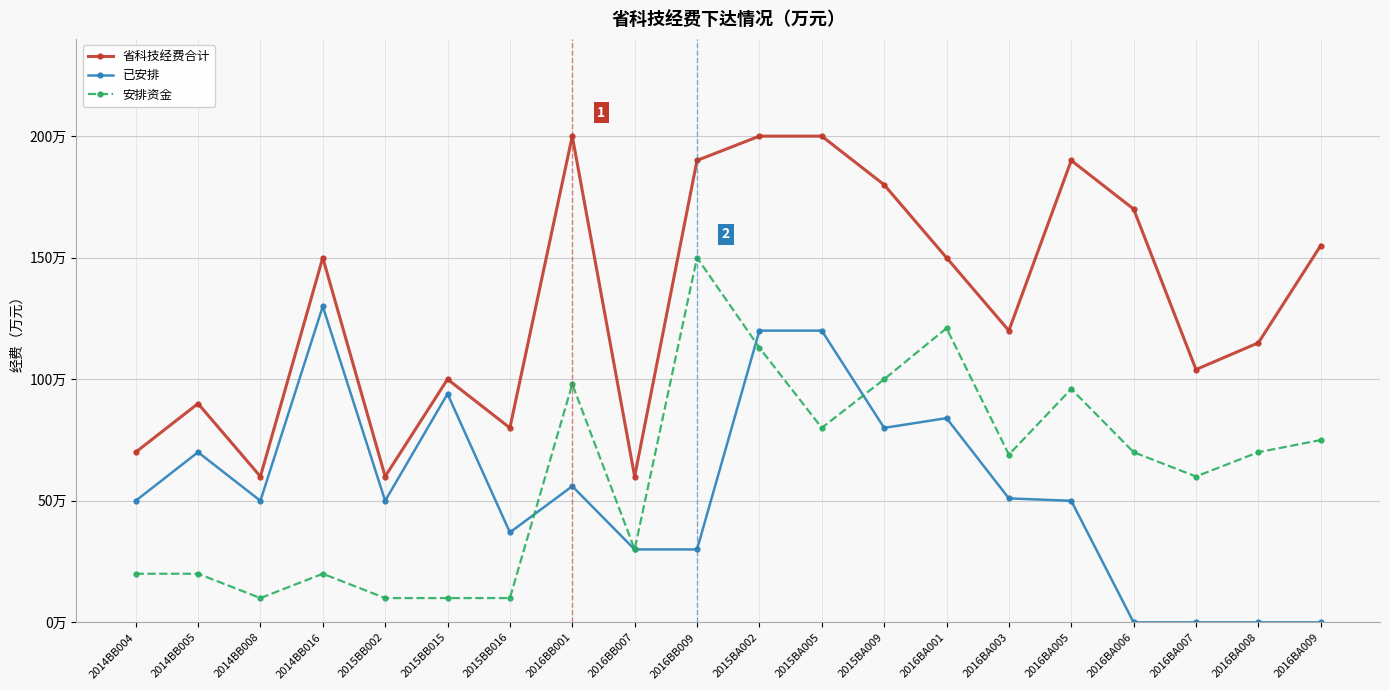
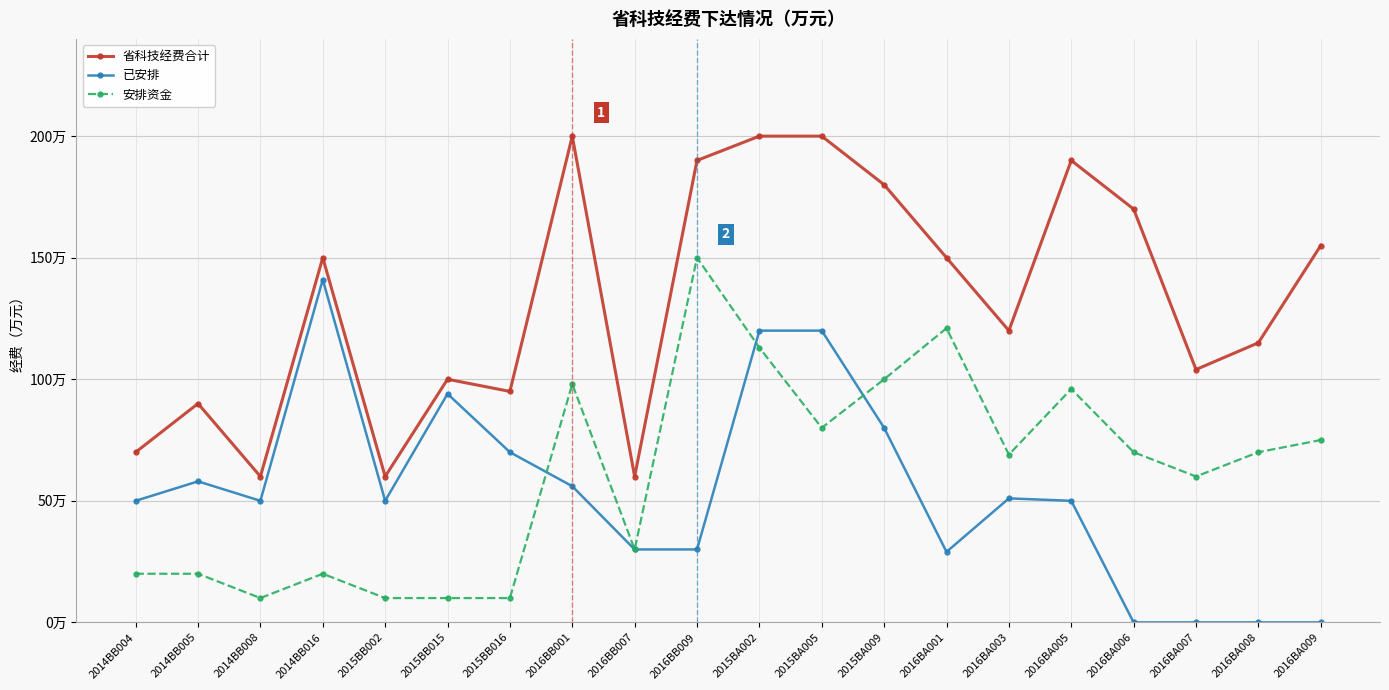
  {
    "省科技经费合计": {
      "2014BB004": "70万",
      "2014BB005": "90万",
      "2014BB008": "60万",
      "2014BB016": "150万",
      "2015BB002": "60万",
      "2015BB015": "100万",
-     "2015BB016": "80万",
+     "2015BB016": "95万",
      "2016BB001": "200万",
      "2016BB007": "60万",
      "2016BB009": "190万",
      "2015BA002": "200万",
      "2015BA005": "200万",
      "2015BA009": "180万",
      "2016BA001": "150万",
      "2016BA003": "120万",
      "2016BA005": "190万",
      "2016BA006": "170万",
      "2016BA007": "104万",
      "2016BA008": "115万",
      "2016BA009": "155万"
    },
    "已安排": {
      "2014BB004": "50万",
-     "2014BB005": "70万",
+     "2014BB005": "58万",
      "2014BB008": "50万",
-     "2014BB016": "130万",
+     "2014BB016": "141万",
      "2015BB002": "50万",
      "2015BB015": "94万",
-     "2015BB016": "37万",
+     "2015BB016": "70万",
      "2016BB001": "56万",
      "2016BB009": "30万",
      "2015BA002": "120万",
      "2015BA005": "120万",
      "2015BA009": "80万",
-     "2016BA001": "84万",
+     "2016BA001": "29万",
      "2016BA003": "51万",
      "2016BA005": "50万",
      "2016BA006": "0万",
      "2016BA007": "0万",
      "2016BA008": "0万",
      "2016BA009": "0万"
    },
    "安排资金": {
      "2014BB004": "20万",
      "2014BB005": "20万",
      "2014BB008": "10万",
      "2014BB016": "20万",
      "2015BB002": "10万",
      "2015BB015": "10万",
      "2015BB016": "10万",
      "2016BB001": "98万",
      "2016BB009": "150万",
      "2015BA002": "113万",
      "2015BA005": "80万",
      "2015BA009": "100万",
      "2016BA001": "121万",
      "2016BA003": "69万",
      "2016BA005": "96万",
      "2016BA006": "70万",
      "2016BA007": "60万",
      "2016BA008": "70万",
      "2016BA009": "75万"
    }
  }
